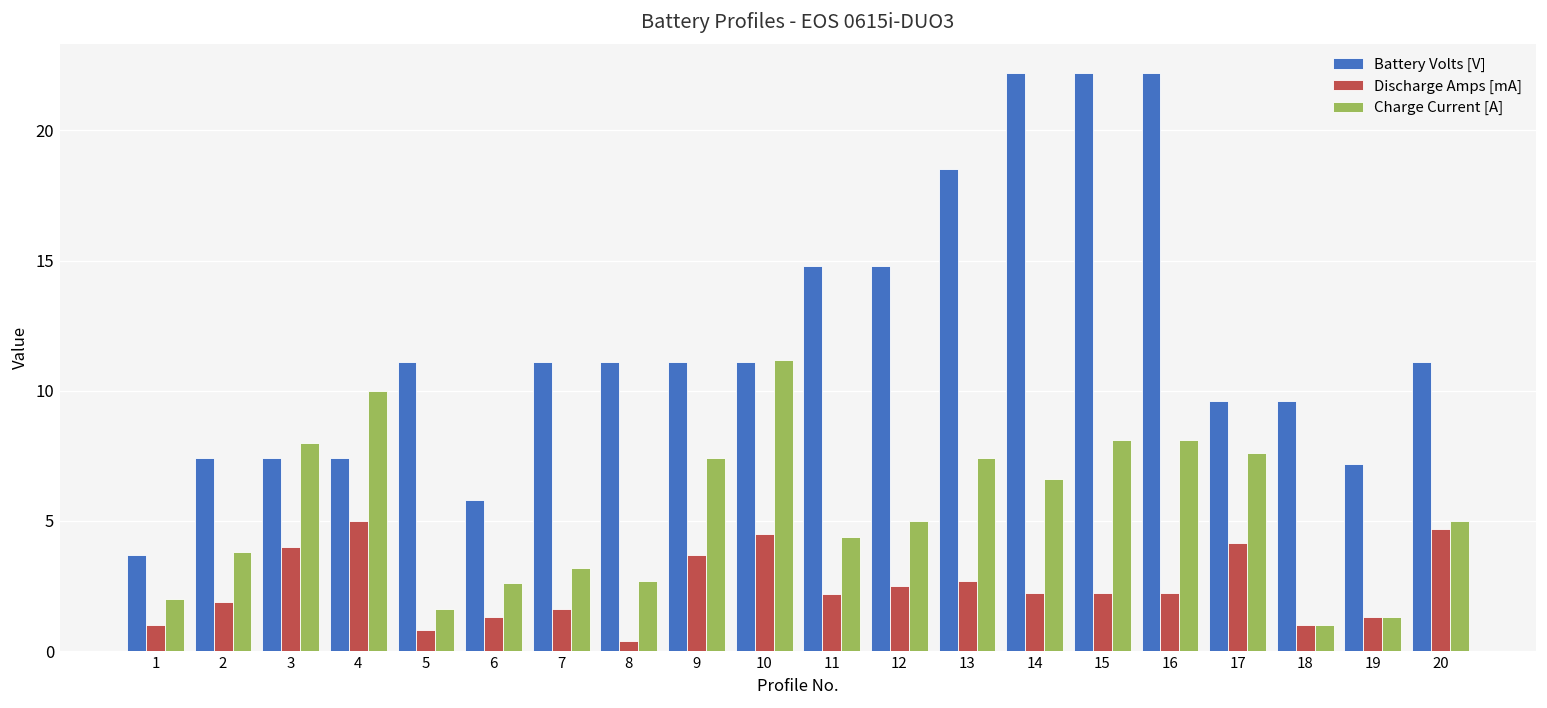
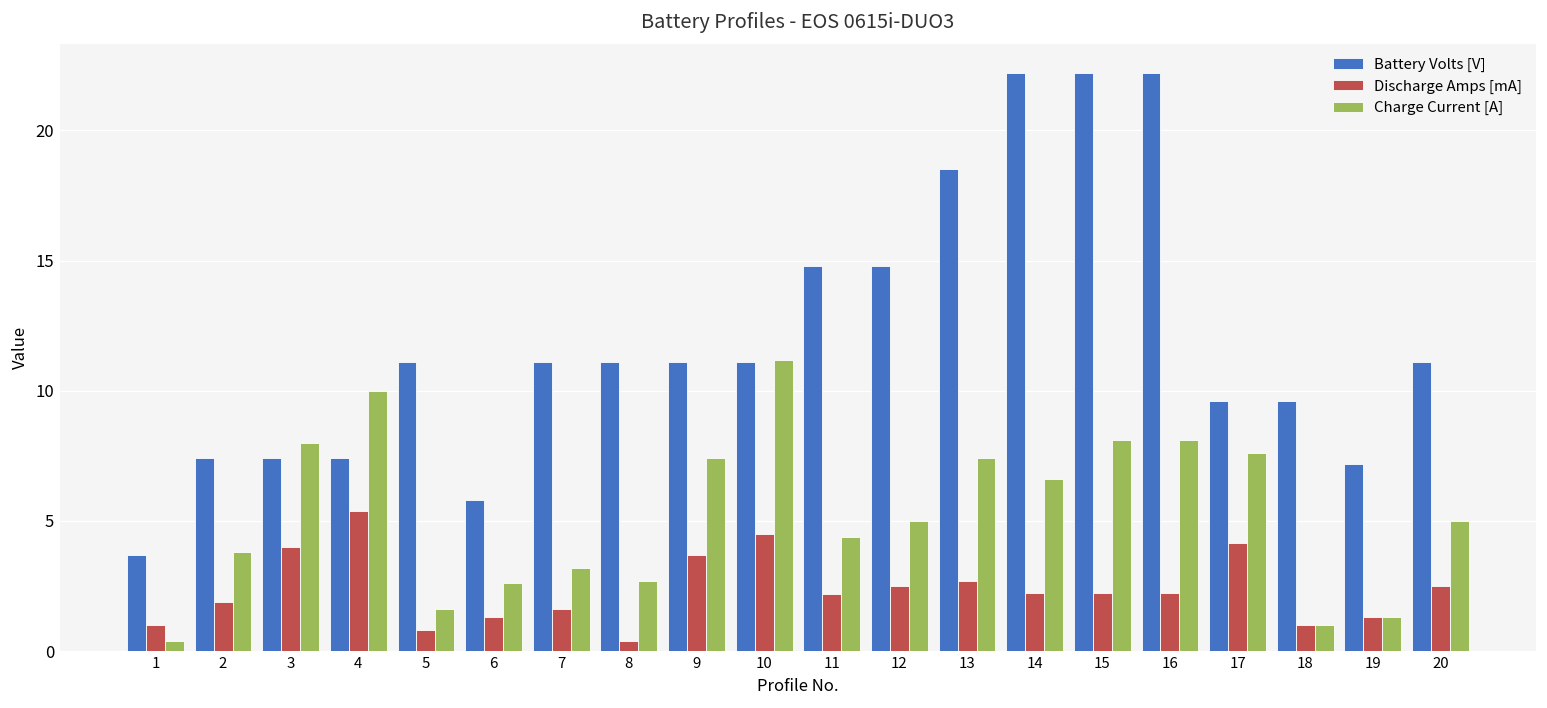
  {
    "Battery Volts [V]": {
      "1": 3.7,
      "2": 7.4,
      "3": 7.4,
      "4": 7.4,
      "5": 11.1,
      "6": 5.8,
      "7": 11.1,
      "8": 11.1,
      "9": 11.1,
      "10": 11.1,
      "11": 14.8,
      "12": 14.8,
      "13": 18.5,
      "14": 22.2,
      "15": 22.2,
      "16": 22.2,
      "17": 9.6,
      "18": 9.6,
      "19": 7.2,
      "20": 11.1
    },
    "Discharge Amps [mA]": {
      "1": 1.0,
      "2": 1.9,
      "3": 4.0,
-     "4": 5.0,
+     "4": 5.4,
      "5": 0.8,
      "6": 1.3,
      "7": 1.6,
      "8": 0.4,
      "9": 3.7,
      "10": 4.5,
      "11": 2.2,
      "12": 2.5,
      "13": 2.7,
      "14": 2.3,
      "15": 2.3,
      "16": 2.3,
      "17": 4.2,
      "18": 1.0,
      "19": 1.3,
-     "20": 4.7
+     "20": 2.5
    },
    "Charge Current [A]": {
-     "1": 2.0,
+     "1": 0.4,
      "2": 3.8,
      "3": 8.0,
      "4": 10.0,
      "5": 1.6,
      "6": 2.6,
      "7": 3.2,
      "8": 2.7,
      "9": 7.4,
      "10": 11.2,
      "11": 4.4,
      "12": 5.0,
      "13": 7.4,
      "14": 6.6,
      "15": 8.1,
      "16": 8.1,
      "17": 7.6,
      "18": 1.0,
      "19": 1.3,
      "20": 5.0
    }
  }
